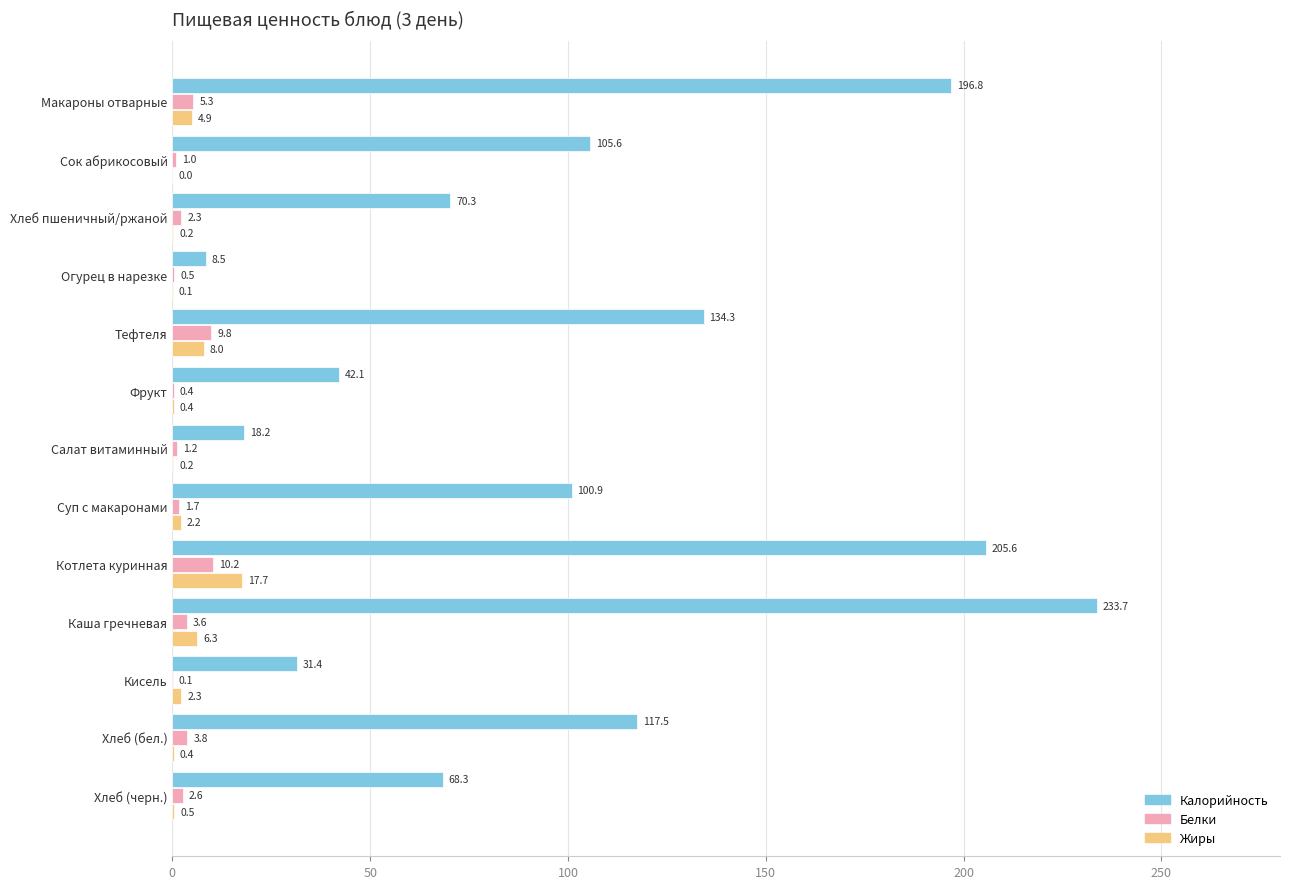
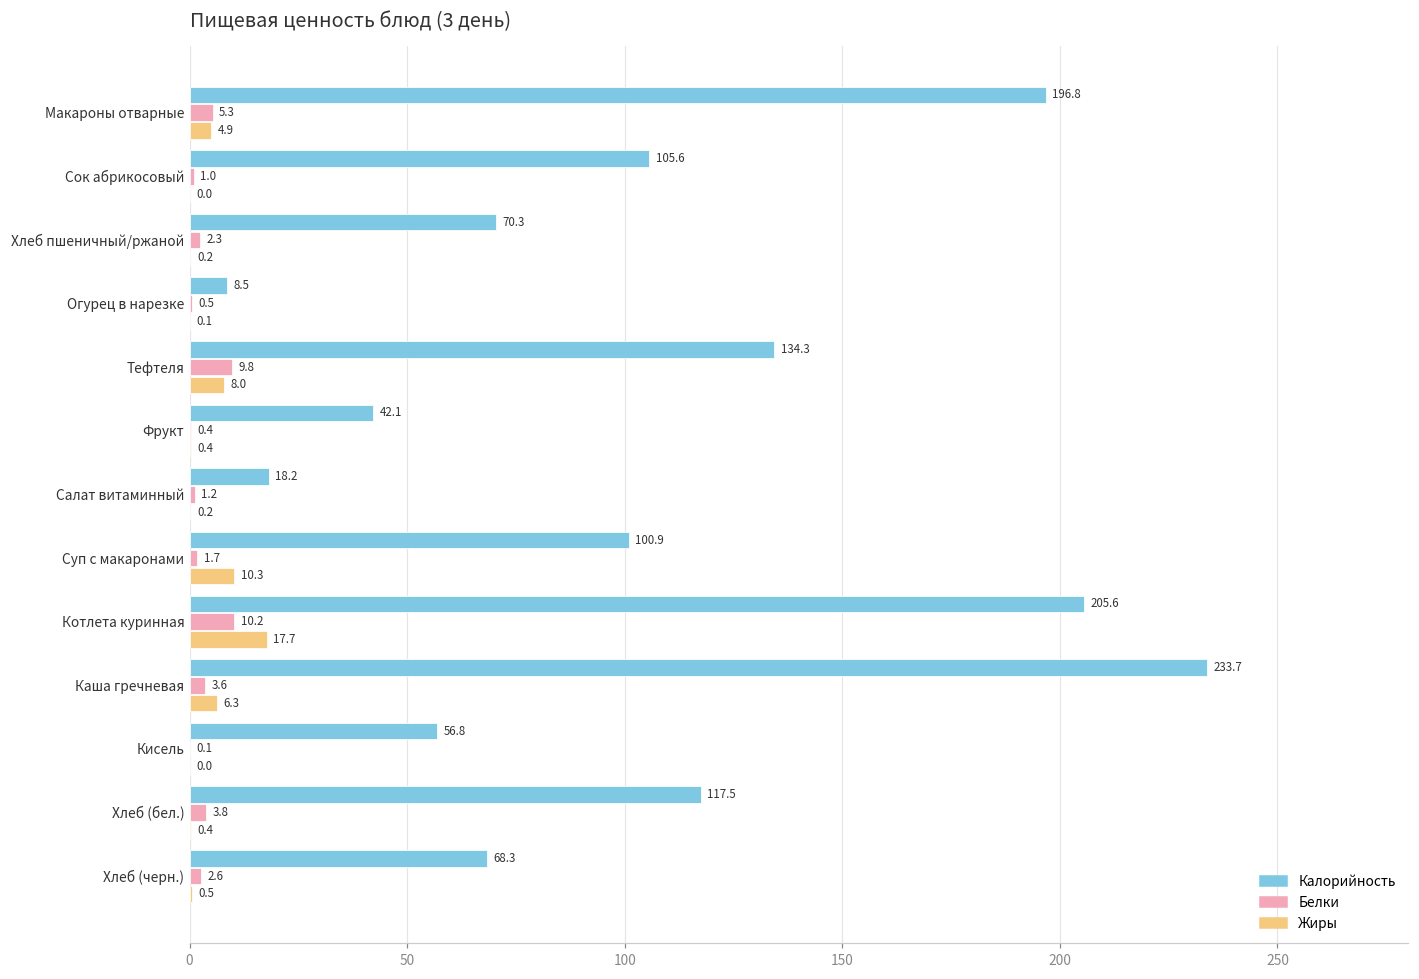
  {
    "Калорийность": {
      "Макароны отварные": 196.8,
      "Сок абрикосовый": 105.6,
      "Хлеб пшеничный/ржаной": 70.3,
      "Огурец в нарезке": 8.5,
      "Тефтеля": 134.3,
      "Фрукт": 42.1,
      "Салат витаминный": 18.2,
      "Суп с макаронами": 100.9,
      "Котлета куринная": 205.6,
      "Каша гречневая": 233.7,
-     "Кисель": 31.4,
+     "Кисель": 56.8,
      "Хлеб (бел.)": 117.5,
      "Хлеб (черн.)": 68.3
    },
    "Белки": {
      "Макароны отварные": 5.3,
      "Сок абрикосовый": 1.0,
      "Хлеб пшеничный/ржаной": 2.3,
      "Огурец в нарезке": 0.5,
      "Тефтеля": 9.8,
      "Фрукт": 0.4,
      "Салат витаминный": 1.2,
      "Суп с макаронами": 1.7,
      "Котлета куринная": 10.2,
      "Каша гречневая": 3.6,
      "Кисель": 0.1,
      "Хлеб (бел.)": 3.8,
      "Хлеб (черн.)": 2.6
    },
    "Жиры": {
      "Макароны отварные": 4.9,
      "Сок абрикосовый": 0.0,
      "Хлеб пшеничный/ржаной": 0.2,
      "Огурец в нарезке": 0.1,
      "Тефтеля": 8.0,
      "Фрукт": 0.4,
      "Салат витаминный": 0.2,
-     "Суп с макаронами": 2.2,
+     "Суп с макаронами": 10.3,
      "Котлета куринная": 17.7,
      "Каша гречневая": 6.3,
-     "Кисель": 2.3,
+     "Кисель": 0.0,
      "Хлеб (бел.)": 0.4,
      "Хлеб (черн.)": 0.5
    }
  }
